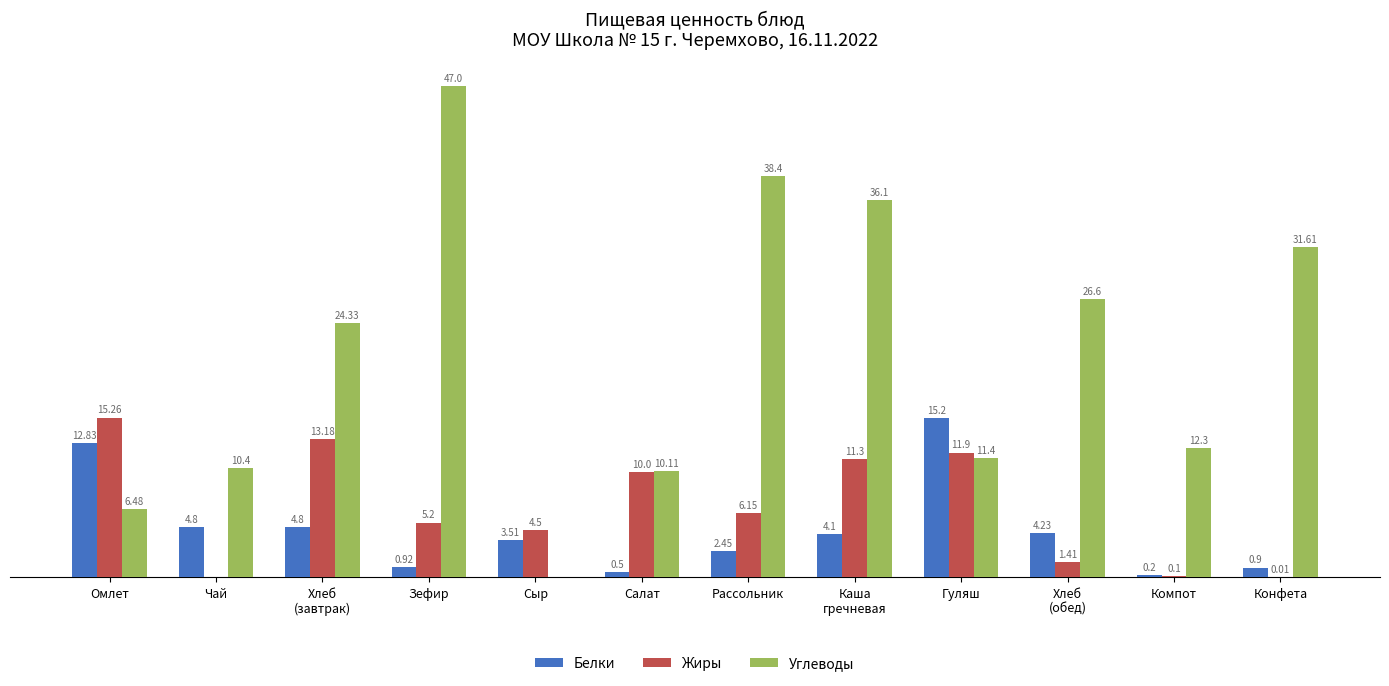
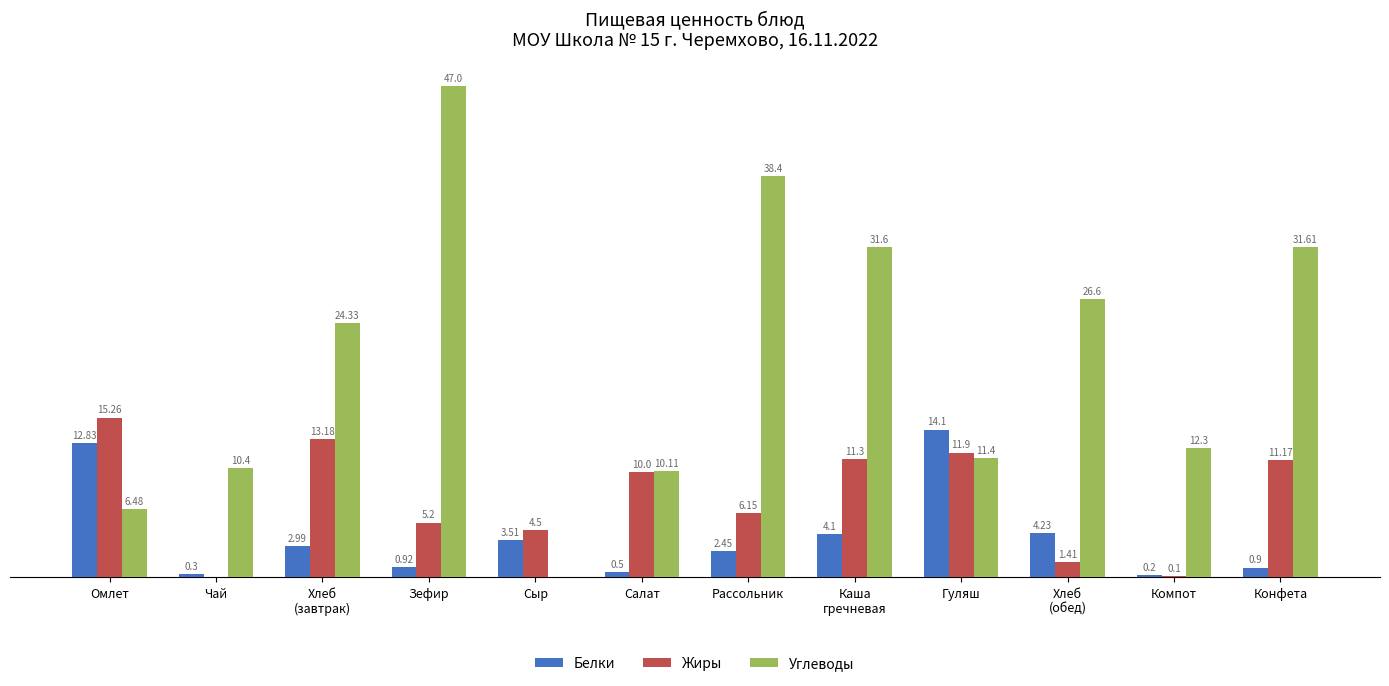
  {
    "Белки": {
      "Омлет": 12.83,
-     "Чай": 4.8,
-     "Хлеб (завтрак)": 4.8,
+     "Чай": 0.3,
+     "Хлеб (завтрак)": 2.99,
      "Зефир": 0.92,
      "Сыр": 3.51,
      "Салат": 0.5,
      "Рассольник": 2.45,
      "Каша гречневая": 4.1,
-     "Гуляш": 15.2,
+     "Гуляш": 14.1,
      "Хлеб (обед)": 4.23,
      "Компот": 0.2,
      "Конфета": 0.9
    },
    "Жиры": {
      "Омлет": 15.26,
      "Хлеб (завтрак)": 13.18,
      "Зефир": 5.2,
      "Сыр": 4.5,
      "Салат": 10.0,
      "Рассольник": 6.15,
      "Каша гречневая": 11.3,
      "Гуляш": 11.9,
      "Хлеб (обед)": 1.41,
      "Компот": 0.1,
-     "Конфета": 0.01
+     "Конфета": 11.17
    },
    "Углеводы": {
      "Омлет": 6.48,
      "Чай": 10.4,
      "Хлеб (завтрак)": 24.33,
      "Зефир": 47.0,
      "Салат": 10.11,
      "Рассольник": 38.4,
-     "Каша гречневая": 36.1,
+     "Каша гречневая": 31.6,
      "Гуляш": 11.4,
      "Хлеб (обед)": 26.6,
      "Компот": 12.3,
      "Конфета": 31.61
    }
  }
